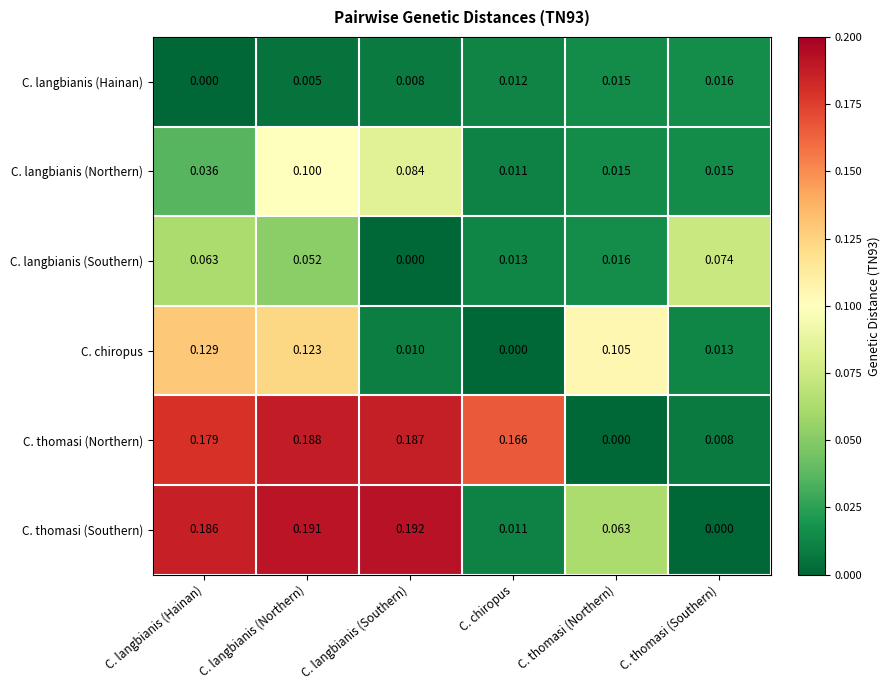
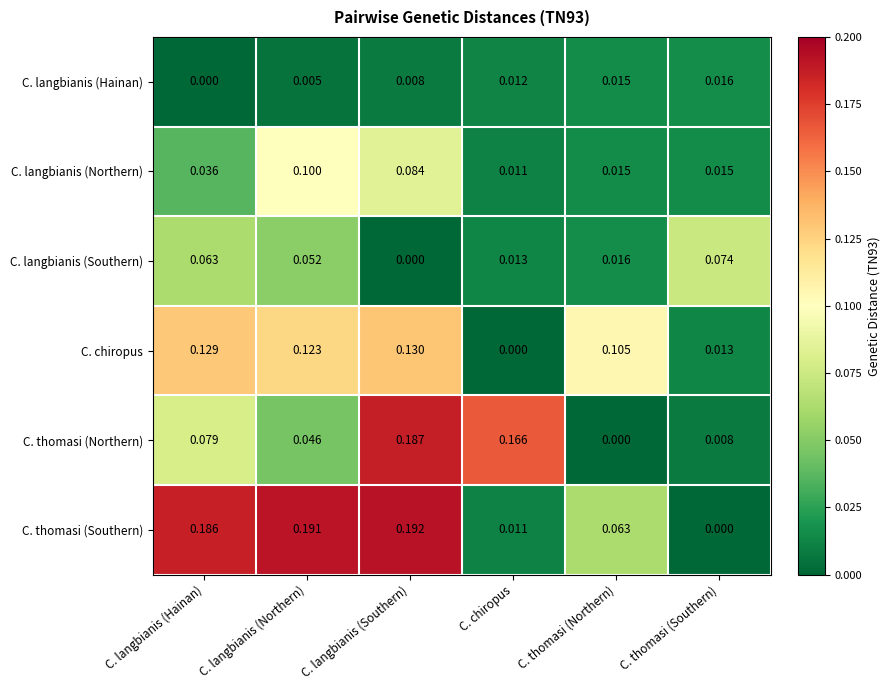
  {
    "C. langbianis (Hainan)": {
      "C. langbianis (Hainan)": 0.000,
      "C. langbianis (Northern)": 0.005,
      "C. langbianis (Southern)": 0.008,
      "C. chiropus": 0.012,
      "C. thomasi (Northern)": 0.015,
      "C. thomasi (Southern)": 0.016
    },
    "C. langbianis (Northern)": {
      "C. langbianis (Hainan)": 0.036,
      "C. langbianis (Northern)": 0.100,
      "C. langbianis (Southern)": 0.084,
      "C. chiropus": 0.011,
      "C. thomasi (Northern)": 0.015,
      "C. thomasi (Southern)": 0.015
    },
    "C. langbianis (Southern)": {
      "C. langbianis (Hainan)": 0.063,
      "C. langbianis (Northern)": 0.052,
      "C. langbianis (Southern)": 0.000,
      "C. chiropus": 0.013,
      "C. thomasi (Northern)": 0.016,
      "C. thomasi (Southern)": 0.074
    },
    "C. chiropus": {
      "C. langbianis (Hainan)": 0.129,
      "C. langbianis (Northern)": 0.123,
-     "C. langbianis (Southern)": 0.010,
+     "C. langbianis (Southern)": 0.130,
      "C. chiropus": 0.000,
      "C. thomasi (Northern)": 0.105,
      "C. thomasi (Southern)": 0.013
    },
    "C. thomasi (Northern)": {
-     "C. langbianis (Hainan)": 0.179,
-     "C. langbianis (Northern)": 0.188,
+     "C. langbianis (Hainan)": 0.079,
+     "C. langbianis (Northern)": 0.046,
      "C. langbianis (Southern)": 0.187,
      "C. chiropus": 0.166,
      "C. thomasi (Northern)": 0.000,
      "C. thomasi (Southern)": 0.008
    },
    "C. thomasi (Southern)": {
      "C. langbianis (Hainan)": 0.186,
      "C. langbianis (Northern)": 0.191,
      "C. langbianis (Southern)": 0.192,
      "C. chiropus": 0.011,
      "C. thomasi (Northern)": 0.063,
      "C. thomasi (Southern)": 0.000
    }
  }
